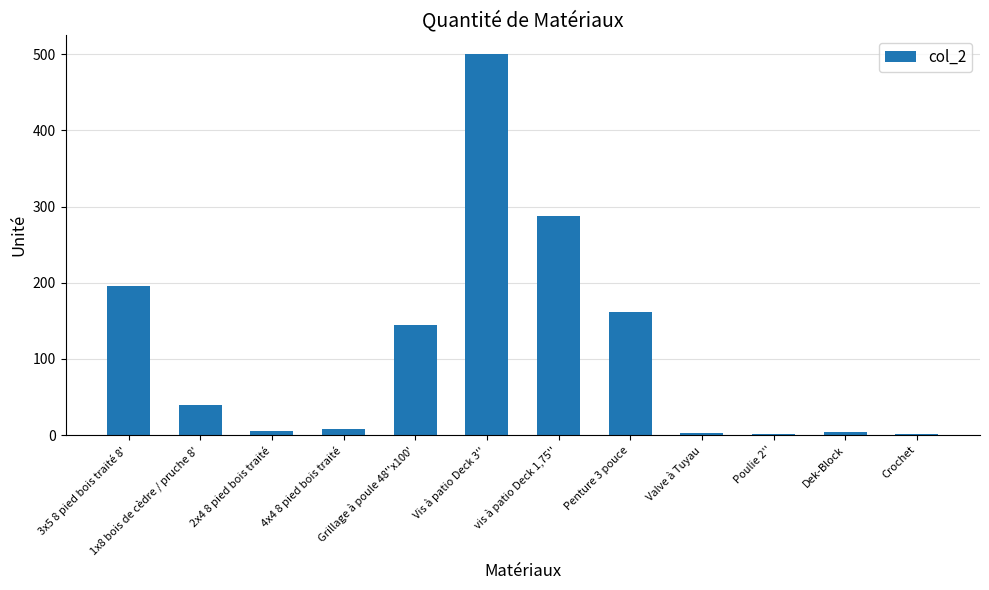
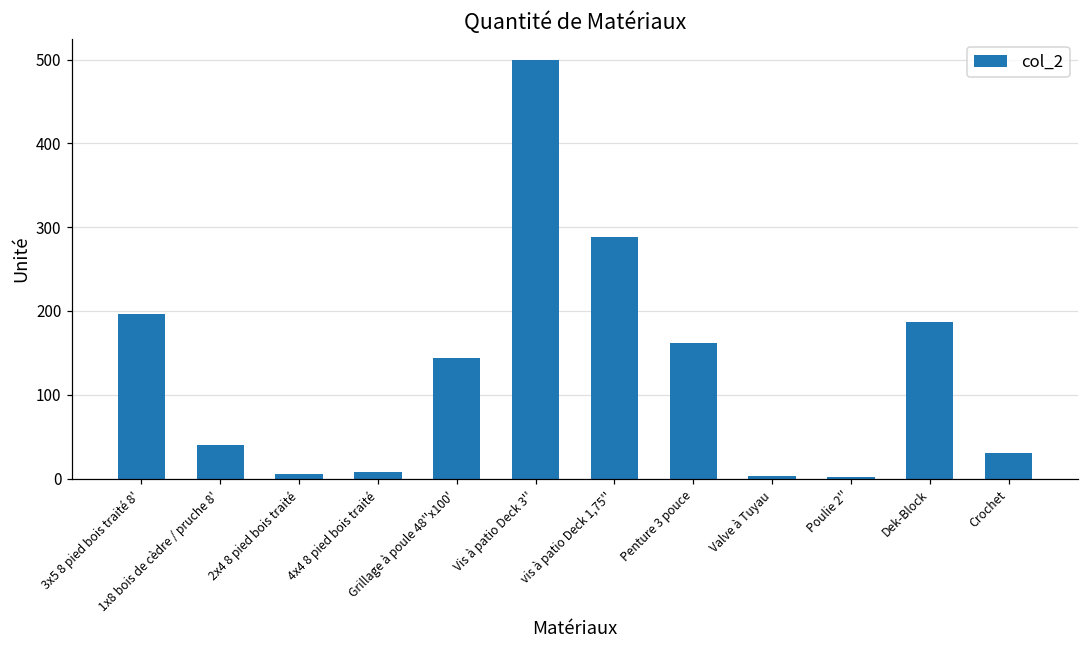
  {
    "3x5 8 pied bois traité 8'": 200,
    "1x8 bois de cèdre / pruche 8'": 40,
    "2x4 8 pied bois traité": 10,
    "4x4 8 pied bois traité": 10,
    "Grillage à poule 48''x100'": 140,
    "Vis à patio Deck 3''": 500,
    "vis à patio Deck 1,75''": 290,
    "Penture 3 pouce": 160,
-   "Dek-Block": 0,
-   "Crochet": 0
+   "Dek-Block": 190,
+   "Crochet": 30
  }
